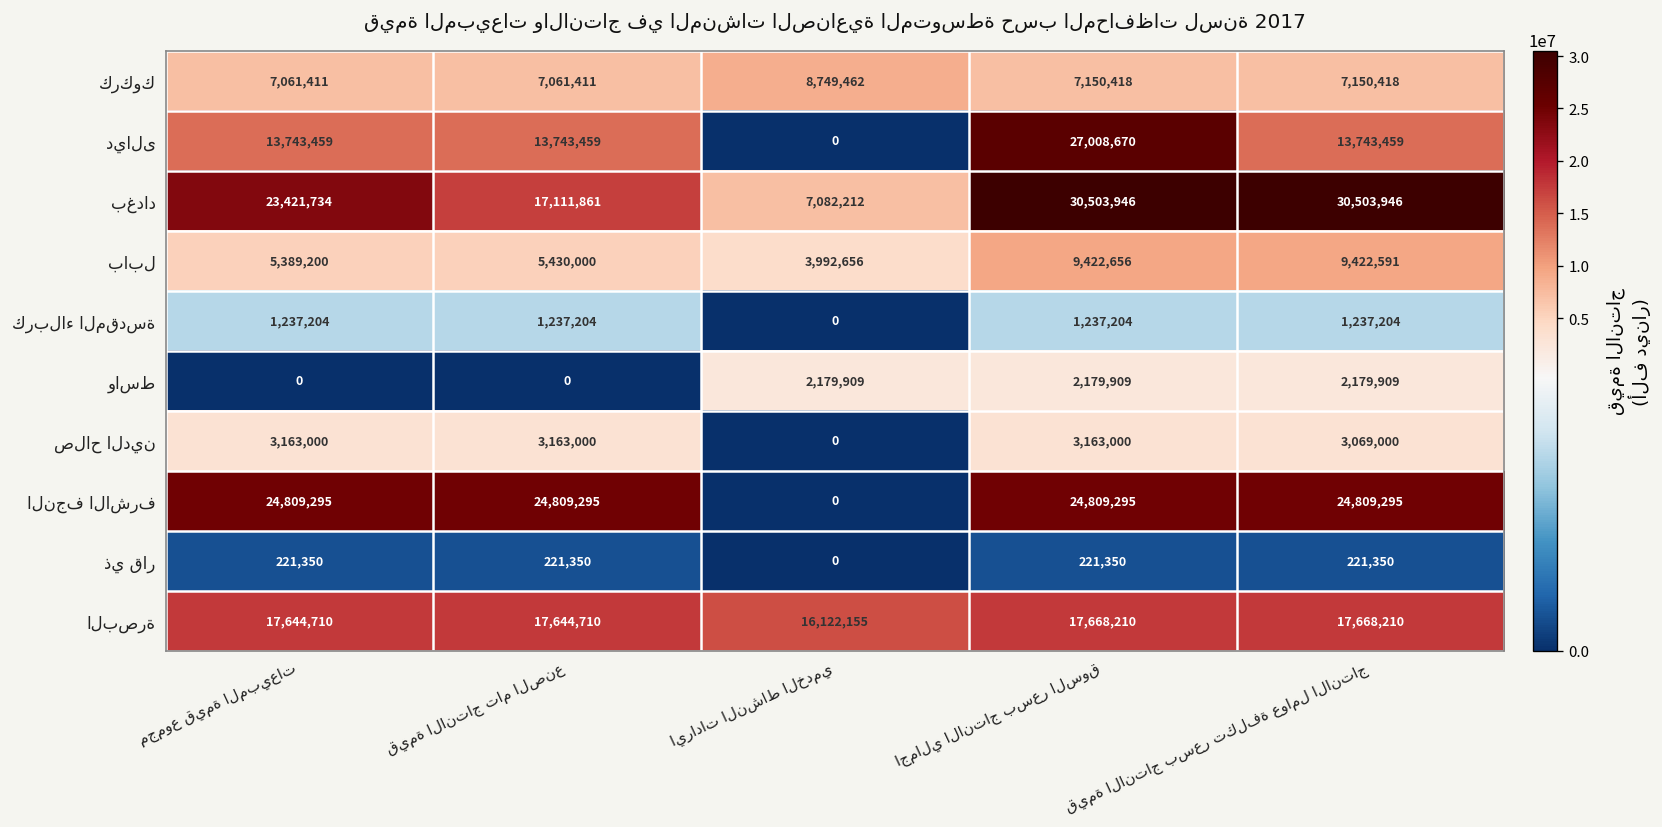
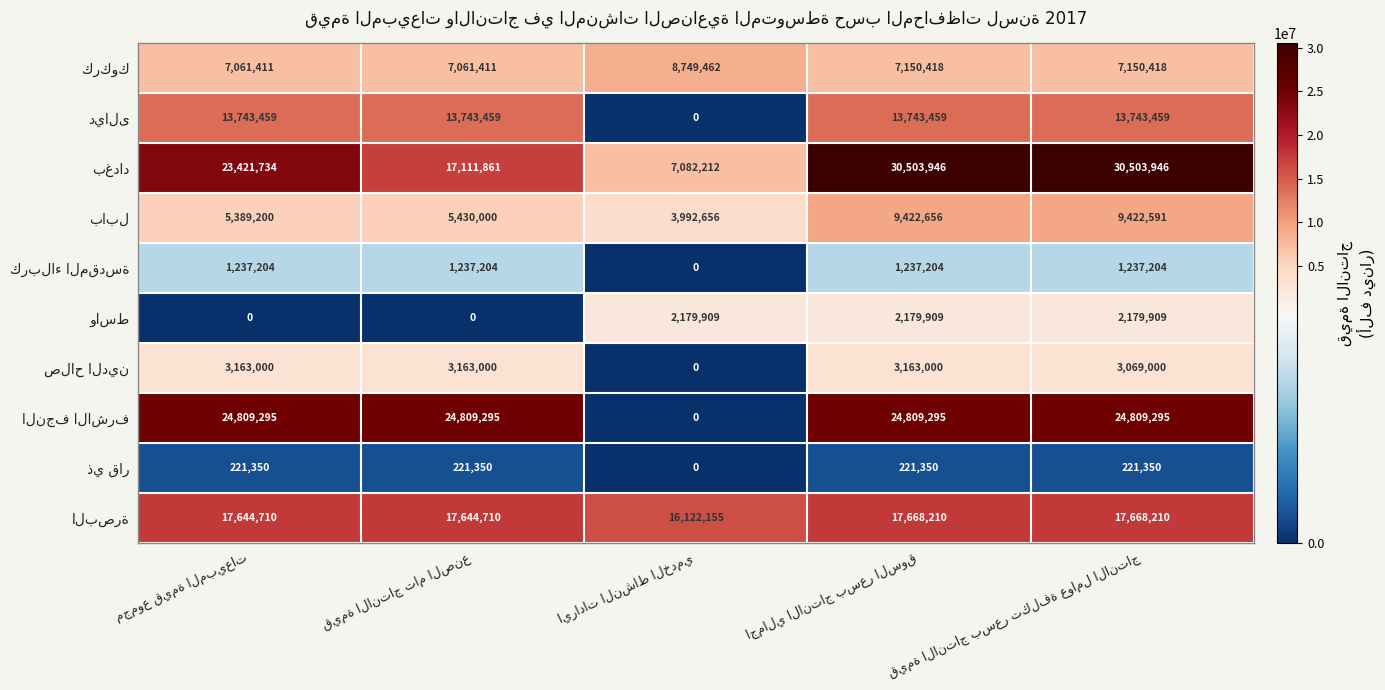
  {
    "كركوك": {
      "مجموع قيمة المبيعات": "7,061,411",
      "قيمة الانتاج تام الصنع": "7,061,411",
      "ايرادات النشاط الخدمي": "8,749,462",
      "اجمالي الانتاج بسعر السوق": "7,150,418",
      "قيمة الانتاج بسعر تكلفة عوامل الانتاج": "7,150,418"
    },
    "ديالى": {
      "مجموع قيمة المبيعات": "13,743,459",
      "قيمة الانتاج تام الصنع": "13,743,459",
      "ايرادات النشاط الخدمي": "0",
-     "اجمالي الانتاج بسعر السوق": "27,008,670",
+     "اجمالي الانتاج بسعر السوق": "13,743,459",
      "قيمة الانتاج بسعر تكلفة عوامل الانتاج": "13,743,459"
    },
    "بغداد": {
      "مجموع قيمة المبيعات": "23,421,734",
      "قيمة الانتاج تام الصنع": "17,111,861",
      "ايرادات النشاط الخدمي": "7,082,212",
      "اجمالي الانتاج بسعر السوق": "30,503,946",
      "قيمة الانتاج بسعر تكلفة عوامل الانتاج": "30,503,946"
    },
    "بابل": {
      "مجموع قيمة المبيعات": "5,389,200",
      "قيمة الانتاج تام الصنع": "5,430,000",
      "ايرادات النشاط الخدمي": "3,992,656",
      "اجمالي الانتاج بسعر السوق": "9,422,656",
      "قيمة الانتاج بسعر تكلفة عوامل الانتاج": "9,422,591"
    },
    "كربلاء المقدسة": {
      "مجموع قيمة المبيعات": "1,237,204",
      "قيمة الانتاج تام الصنع": "1,237,204",
      "ايرادات النشاط الخدمي": "0",
      "اجمالي الانتاج بسعر السوق": "1,237,204",
      "قيمة الانتاج بسعر تكلفة عوامل الانتاج": "1,237,204"
    },
    "واسط": {
      "مجموع قيمة المبيعات": "0",
      "قيمة الانتاج تام الصنع": "0",
      "ايرادات النشاط الخدمي": "2,179,909",
      "اجمالي الانتاج بسعر السوق": "2,179,909",
      "قيمة الانتاج بسعر تكلفة عوامل الانتاج": "2,179,909"
    },
    "صلاح الدين": {
      "مجموع قيمة المبيعات": "3,163,000",
      "قيمة الانتاج تام الصنع": "3,163,000",
      "ايرادات النشاط الخدمي": "0",
      "اجمالي الانتاج بسعر السوق": "3,163,000",
      "قيمة الانتاج بسعر تكلفة عوامل الانتاج": "3,069,000"
    },
    "النجف الاشرف": {
      "مجموع قيمة المبيعات": "24,809,295",
      "قيمة الانتاج تام الصنع": "24,809,295",
      "ايرادات النشاط الخدمي": "0",
      "اجمالي الانتاج بسعر السوق": "24,809,295",
      "قيمة الانتاج بسعر تكلفة عوامل الانتاج": "24,809,295"
    },
    "ذي قار": {
      "مجموع قيمة المبيعات": "221,350",
      "قيمة الانتاج تام الصنع": "221,350",
      "ايرادات النشاط الخدمي": "0",
      "اجمالي الانتاج بسعر السوق": "221,350",
      "قيمة الانتاج بسعر تكلفة عوامل الانتاج": "221,350"
    },
    "البصرة": {
      "مجموع قيمة المبيعات": "17,644,710",
      "قيمة الانتاج تام الصنع": "17,644,710",
      "ايرادات النشاط الخدمي": "16,122,155",
      "اجمالي الانتاج بسعر السوق": "17,668,210",
      "قيمة الانتاج بسعر تكلفة عوامل الانتاج": "17,668,210"
    }
  }
